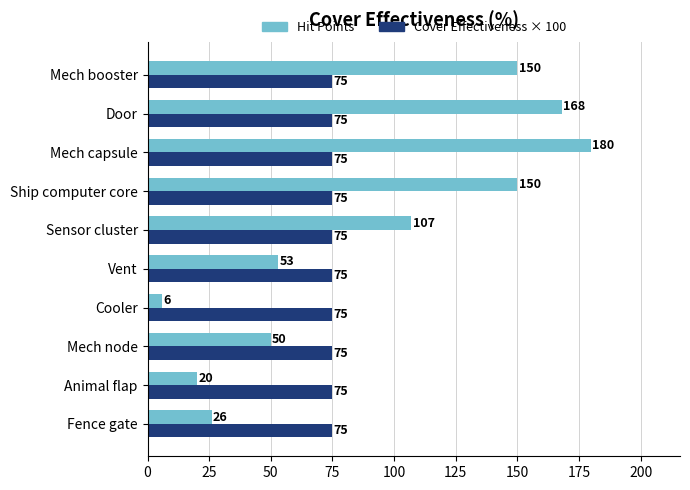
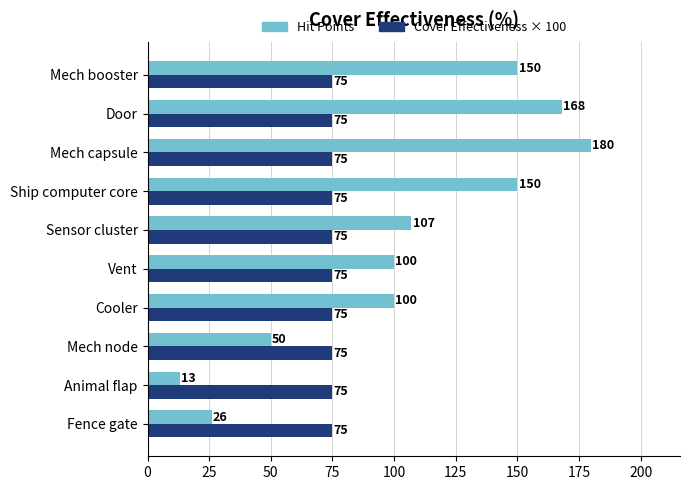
  {
    "Hit Points": {
      "Mech booster": 150,
      "Door": 168,
      "Mech capsule": 180,
      "Ship computer core": 150,
      "Sensor cluster": 107,
-     "Vent": 53,
-     "Cooler": 6,
+     "Vent": 100,
+     "Cooler": 100,
      "Mech node": 50,
-     "Animal flap": 20,
+     "Animal flap": 13,
      "Fence gate": 26
    },
    "Cover Effectiveness × 100": {
      "Mech booster": 75,
      "Door": 75,
      "Mech capsule": 75,
      "Ship computer core": 75,
      "Sensor cluster": 75,
      "Vent": 75,
      "Cooler": 75,
      "Mech node": 75,
      "Animal flap": 75,
      "Fence gate": 75
    }
  }
